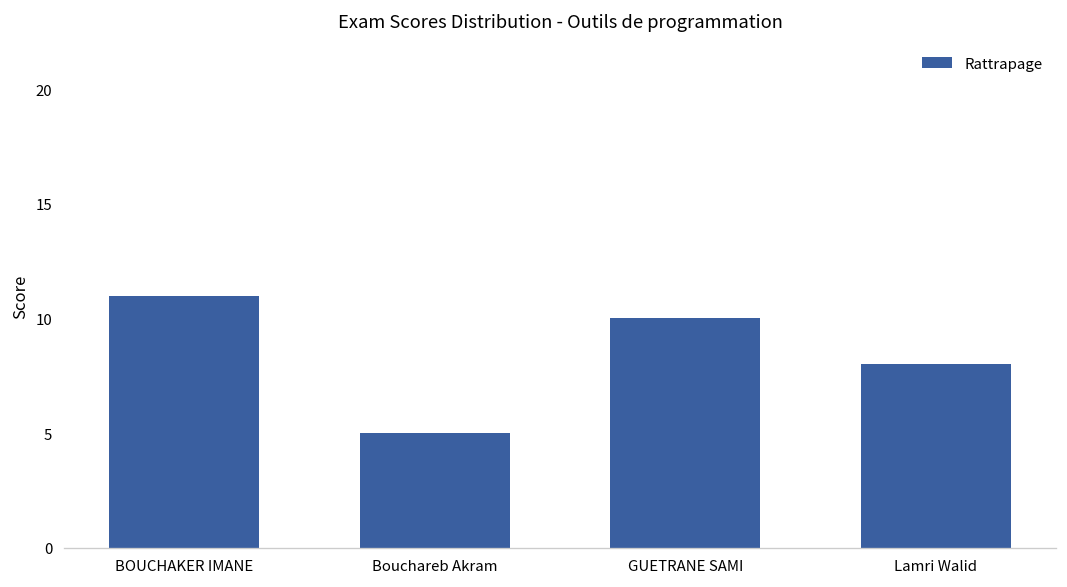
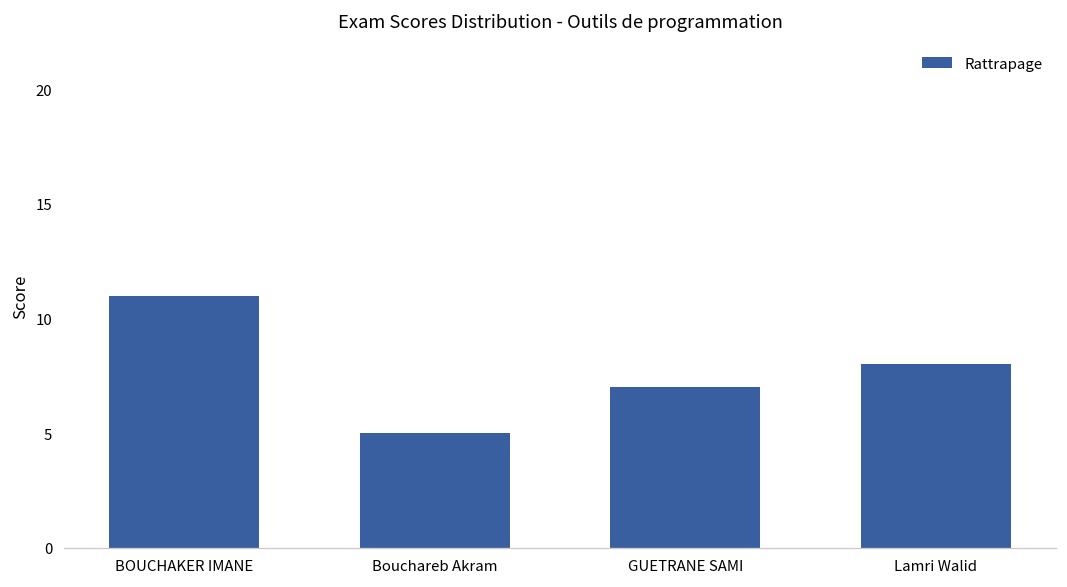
  {
    "BOUCHAKER IMANE": 11,
    "Bouchareb Akram": 5,
-   "GUETRANE SAMI": 10,
+   "GUETRANE SAMI": 7,
    "Lamri Walid": 8
  }
